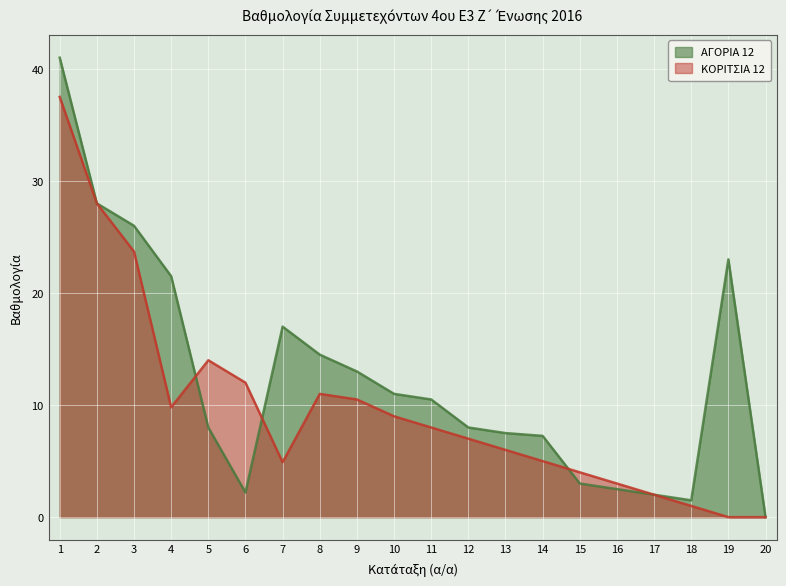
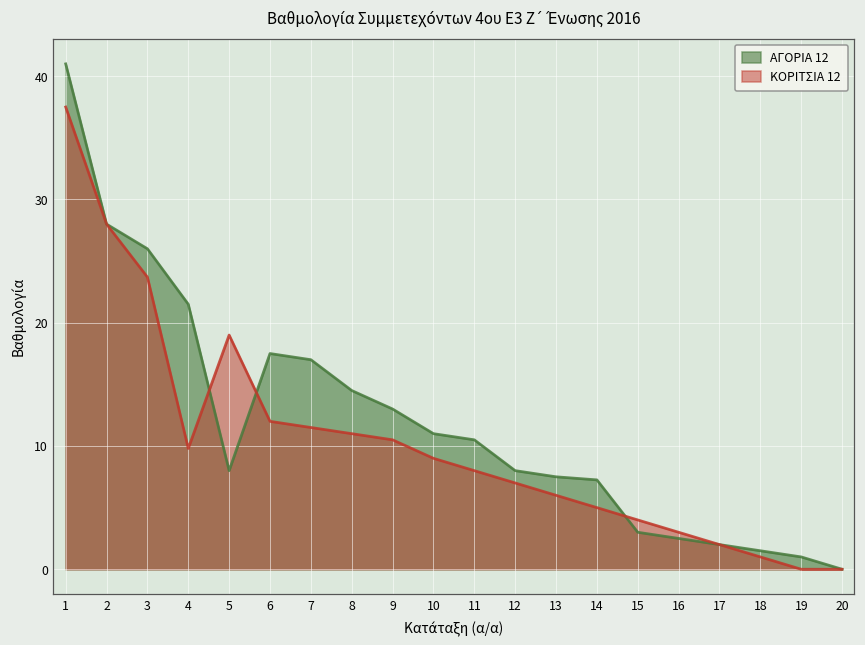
  {
    "ΑΓΟΡΙΑ 12": {
      "1": 41.0,
      "3": 26.0,
      "4": 21.5,
      "5": 8.0,
-     "6": 2.2,
+     "6": 17.5,
      "7": 17.0,
      "8": 14.5,
      "9": 13.0,
      "10": 11.0,
      "11": 10.5,
      "12": 8.0,
      "13": 7.5,
      "14": 7.3,
      "15": 3.0,
      "16": 2.5,
      "18": 1.5,
-     "19": 23
+     "19": 1
    },
    "ΚΟΡΙΤΣΙΑ 12": {
      "1": 37.5,
      "3": 23.7,
      "4": 9.8,
-     "5": 14,
+     "5": 19,
      "6": 12.0,
-     "7": 4.9,
+     "7": 11.5,
      "8": 11.0,
      "9": 10.5,
      "10": 9.0,
      "11": 8.0,
      "12": 7.0,
      "13": 6.0,
      "14": 5.0,
      "15": 4.0,
      "16": 3.0,
      "18": 1.0,
      "19": 0.0
    }
  }
